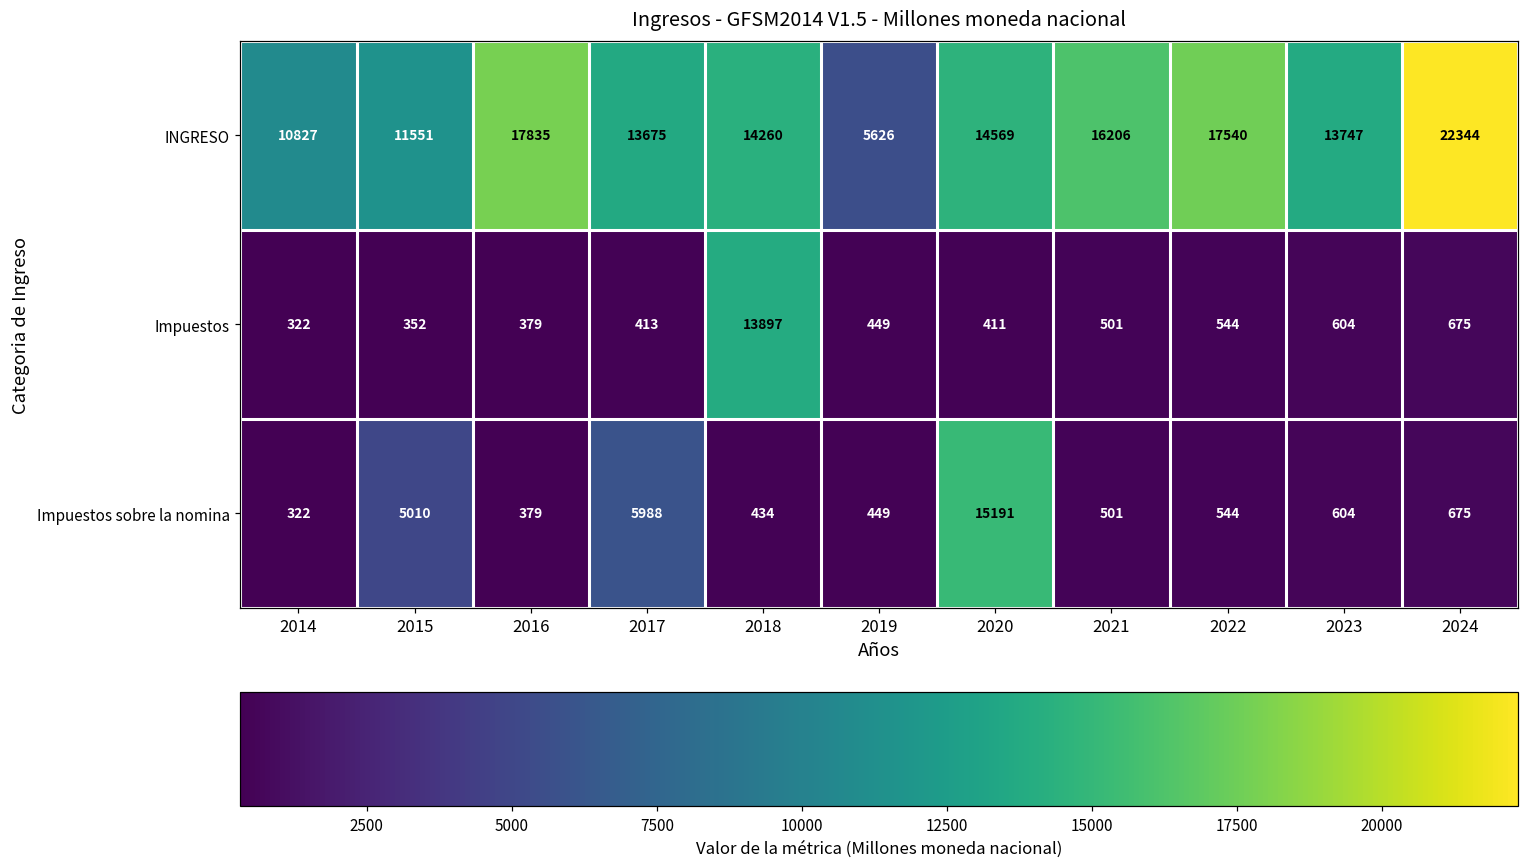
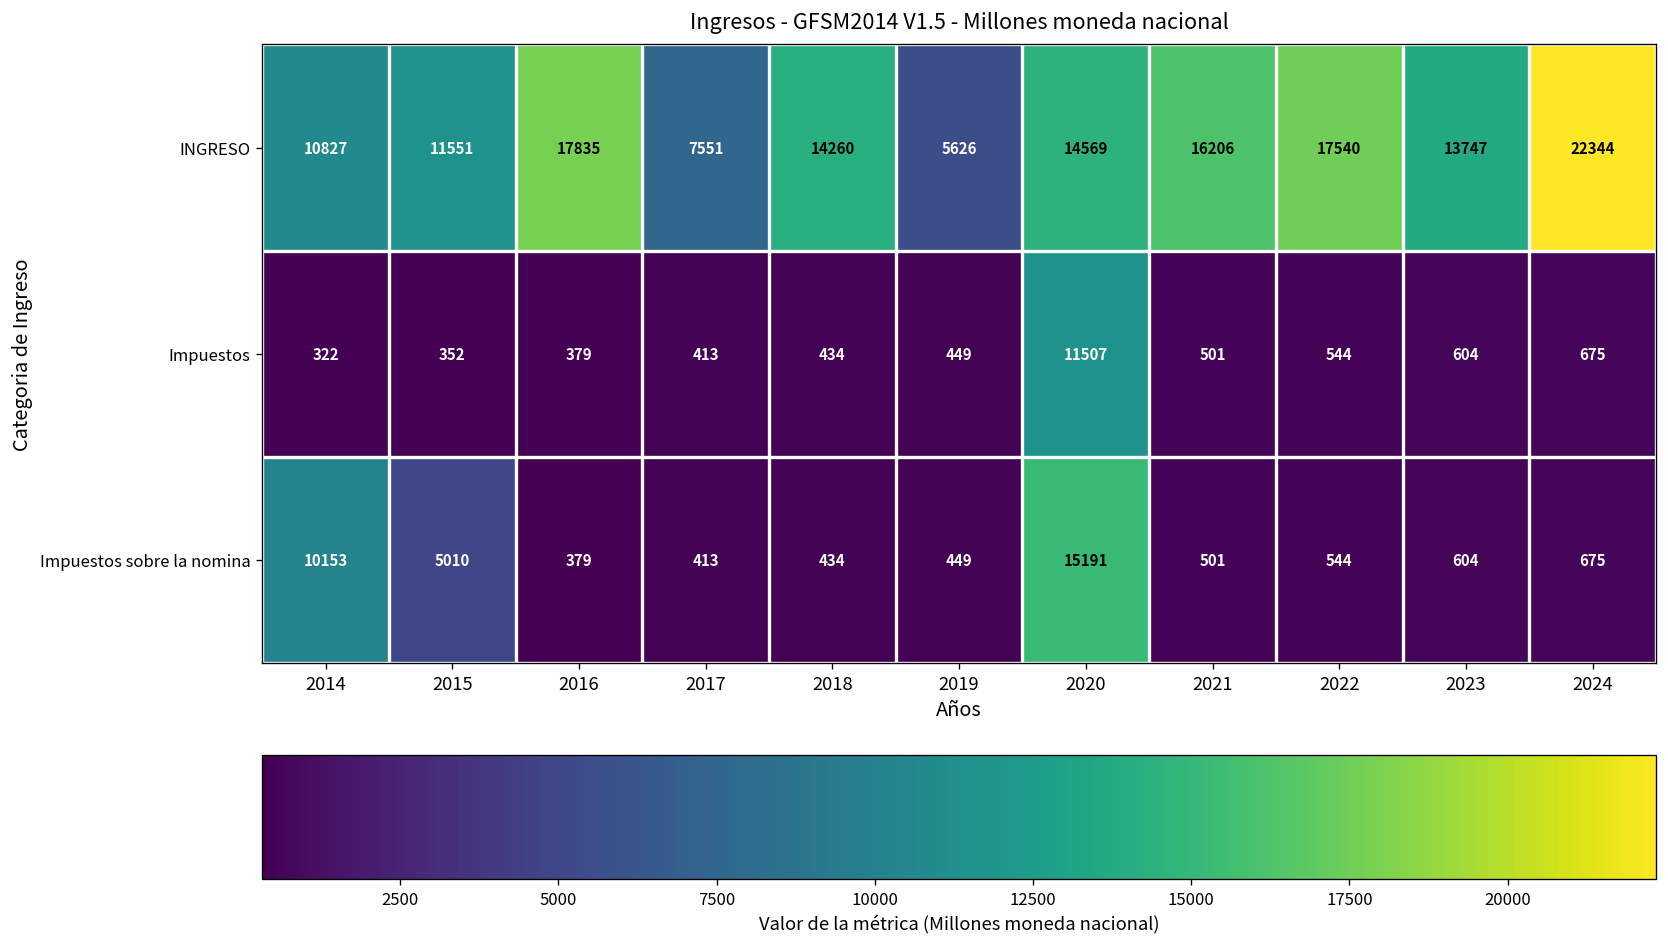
  {
    "INGRESO": {
      "2014": 10827,
      "2015": 11551,
      "2016": 17835,
-     "2017": 13675,
+     "2017": 7551,
      "2018": 14260,
      "2019": 5626,
      "2020": 14569,
      "2021": 16206,
      "2022": 17540,
      "2023": 13747,
      "2024": 22344
    },
    "Impuestos": {
      "2014": 322,
      "2015": 352,
      "2016": 379,
      "2017": 413,
-     "2018": 13897,
+     "2018": 434,
      "2019": 449,
-     "2020": 411,
+     "2020": 11507,
      "2021": 501,
      "2022": 544,
      "2023": 604,
      "2024": 675
    },
    "Impuestos sobre la nomina": {
-     "2014": 322,
+     "2014": 10153,
      "2015": 5010,
      "2016": 379,
-     "2017": 5988,
+     "2017": 413,
      "2018": 434,
      "2019": 449,
      "2020": 15191,
      "2021": 501,
      "2022": 544,
      "2023": 604,
      "2024": 675
    }
  }
